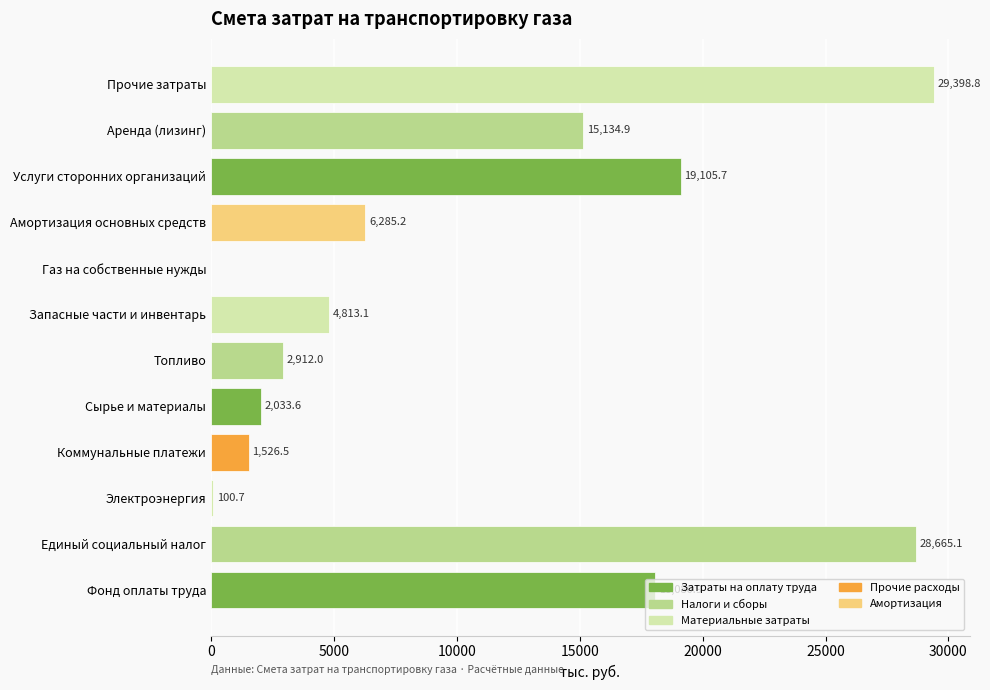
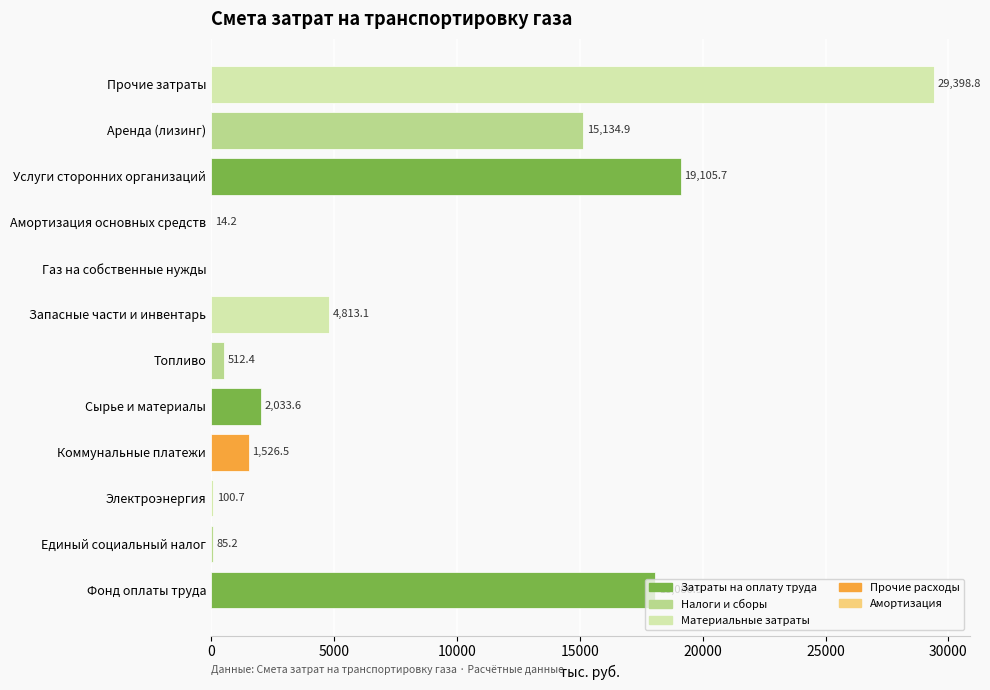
  {
    "Прочие затраты": "29,398.8",
    "Аренда (лизинг)": "15,134.9",
    "Услуги сторонних организаций": "19,105.7",
-   "Амортизация основных средств": "6,285.2",
+   "Амортизация основных средств": "14.2",
    "Запасные части и инвентарь": "4,813.1",
-   "Топливо": "2,912.0",
+   "Топливо": "512.4",
    "Сырье и материалы": "2,033.6",
    "Коммунальные платежи": "1,526.5",
    "Электроэнергия": "100.7",
-   "Единый социальный налог": "28,665.1"
+   "Единый социальный налог": "85.2"
  }
